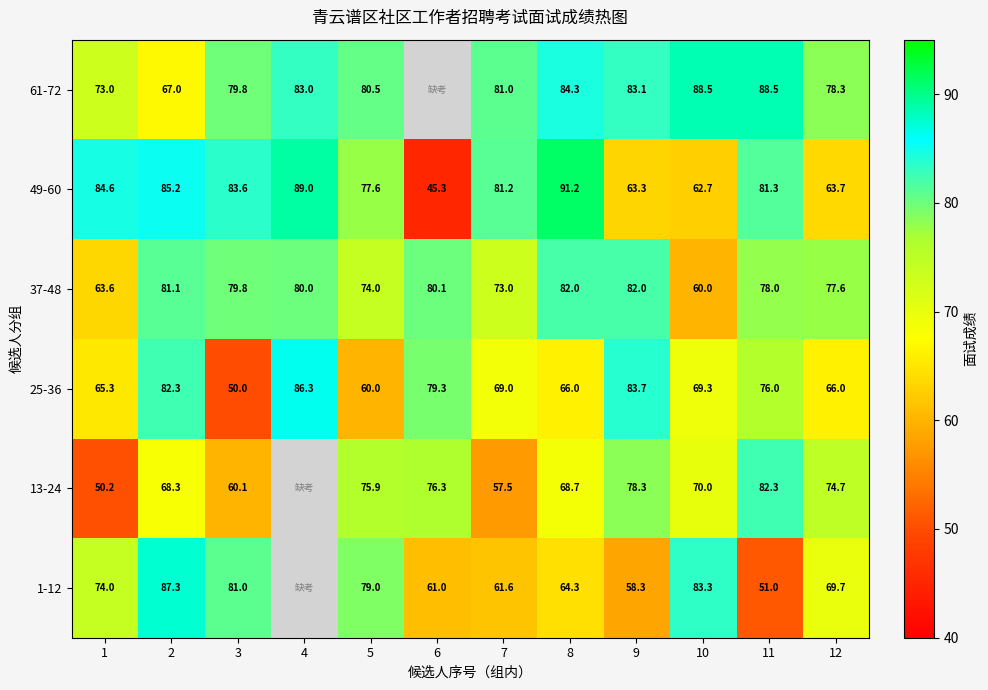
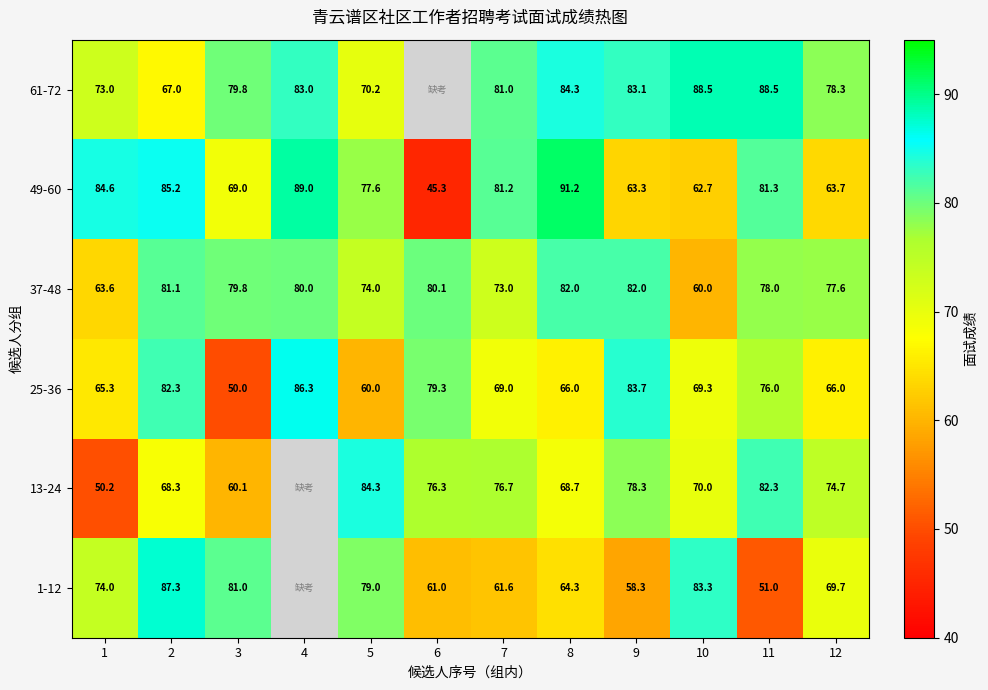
  {
    "61-72": {
      "1": 73.0,
      "2": 67.0,
      "3": 79.8,
      "4": 83.0,
-     "5": 80.5,
+     "5": 70.2,
      "7": 81.0,
      "8": 84.3,
      "9": 83.1,
      "10": 88.5,
      "11": 88.5,
      "12": 78.3
    },
    "49-60": {
      "1": 84.6,
      "2": 85.2,
-     "3": 83.6,
+     "3": 69.0,
      "4": 89.0,
      "5": 77.6,
      "6": 45.3,
      "7": 81.2,
      "8": 91.2,
      "9": 63.3,
      "10": 62.7,
      "11": 81.3,
      "12": 63.7
    },
    "37-48": {
      "1": 63.6,
      "2": 81.1,
      "3": 79.8,
      "4": 80.0,
      "5": 74.0,
      "6": 80.1,
      "7": 73.0,
      "8": 82.0,
      "9": 82.0,
      "10": 60.0,
      "11": 78.0,
      "12": 77.6
    },
    "25-36": {
      "1": 65.3,
      "2": 82.3,
      "3": 50.0,
      "4": 86.3,
      "5": 60.0,
      "6": 79.3,
      "7": 69.0,
      "8": 66.0,
      "9": 83.7,
      "10": 69.3,
      "11": 76.0,
      "12": 66.0
    },
    "13-24": {
      "1": 50.2,
      "2": 68.3,
      "3": 60.1,
-     "5": 75.9,
+     "5": 84.3,
      "6": 76.3,
-     "7": 57.5,
+     "7": 76.7,
      "8": 68.7,
      "9": 78.3,
      "10": 70.0,
      "11": 82.3,
      "12": 74.7
    },
    "1-12": {
      "1": 74.0,
      "2": 87.3,
      "3": 81.0,
      "5": 79.0,
      "6": 61.0,
      "7": 61.6,
      "8": 64.3,
      "9": 58.3,
      "10": 83.3,
      "11": 51.0,
      "12": 69.7
    }
  }
